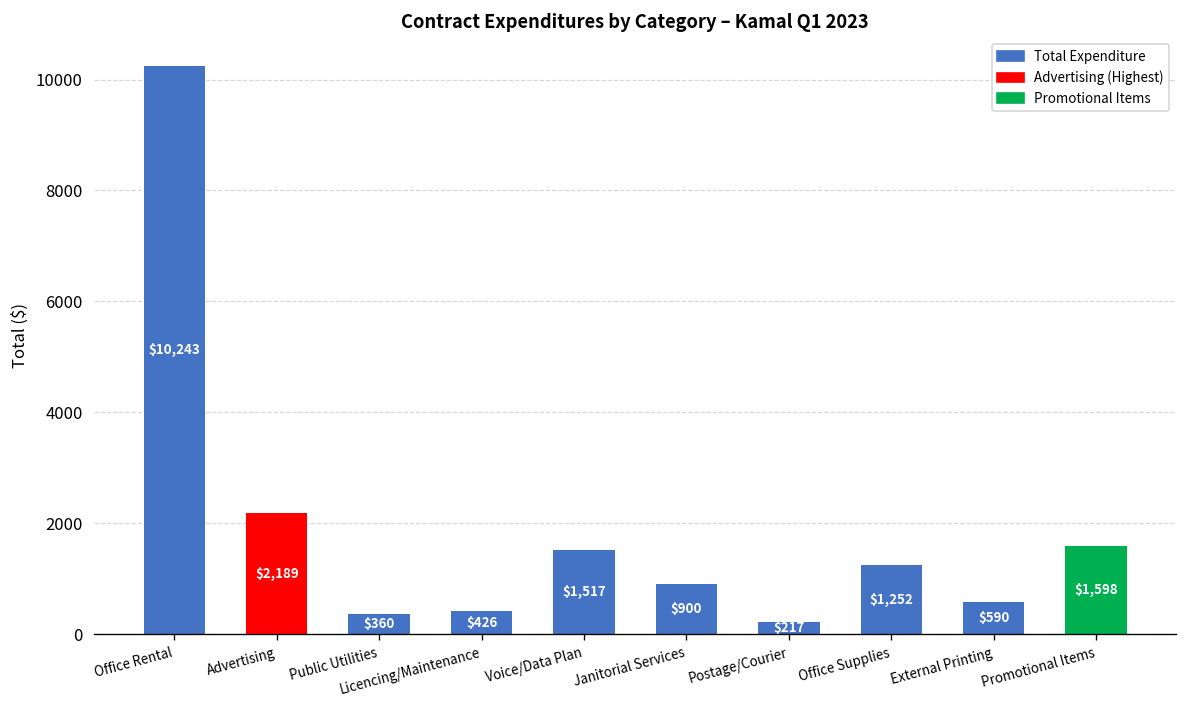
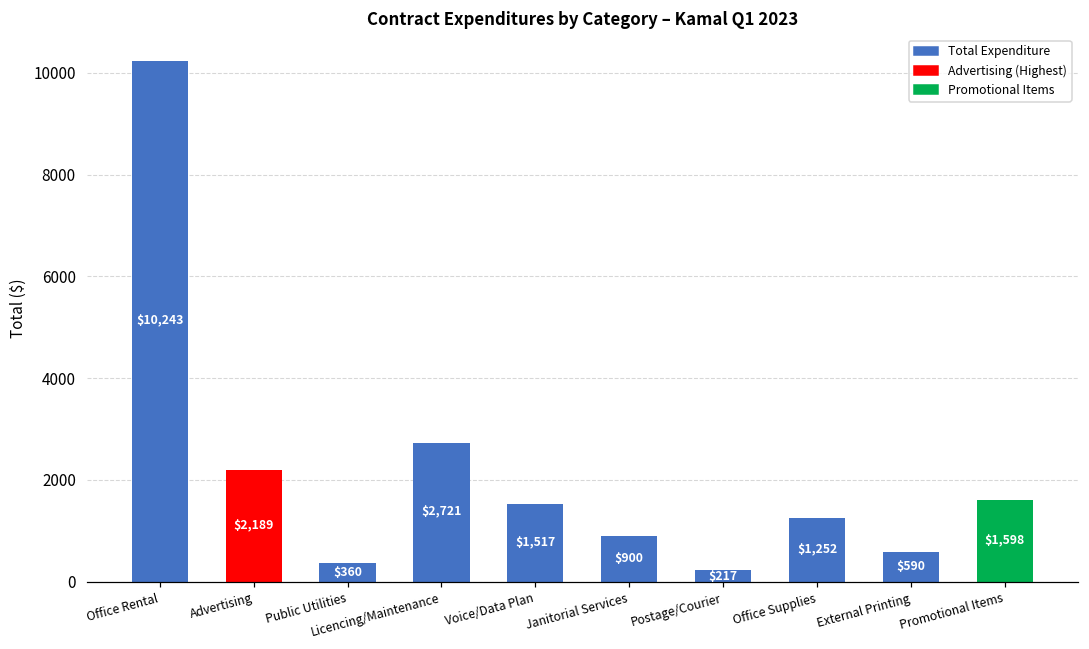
  {
    "Office Rental": "$10,243",
    "Advertising": "$2,189",
    "Public Utilities": "$360",
-   "Licencing/Maintenance": "$426",
+   "Licencing/Maintenance": "$2,721",
    "Voice/Data Plan": "$1,517",
    "Janitorial Services": "$900",
    "Postage/Courier": "$217",
    "Office Supplies": "$1,252",
    "External Printing": "$590",
    "Promotional Items": "$1,598"
  }
